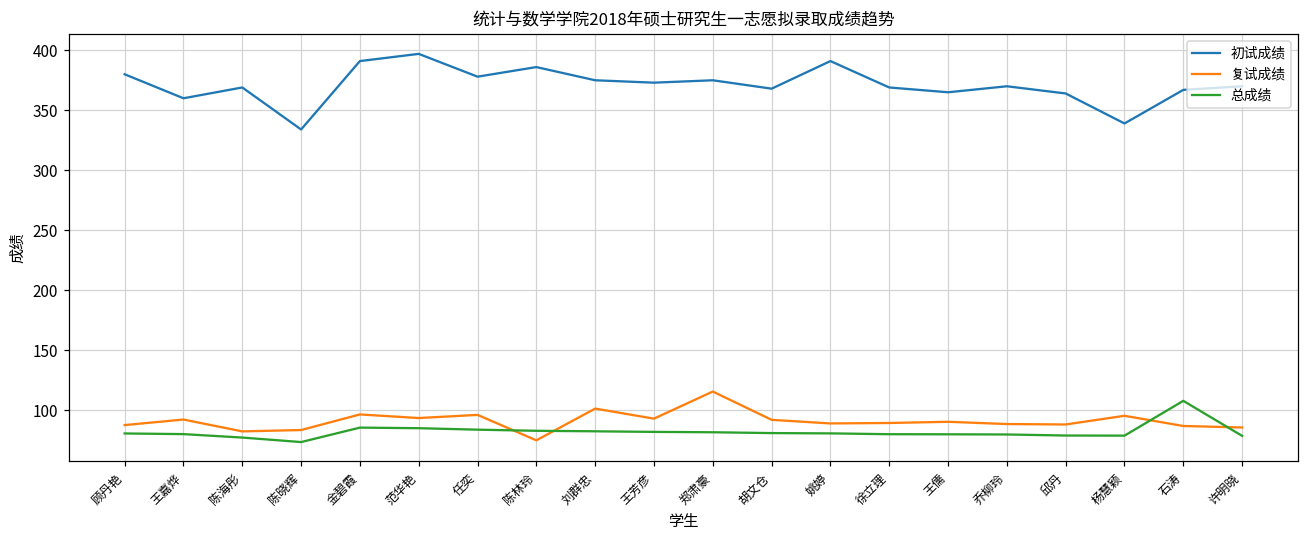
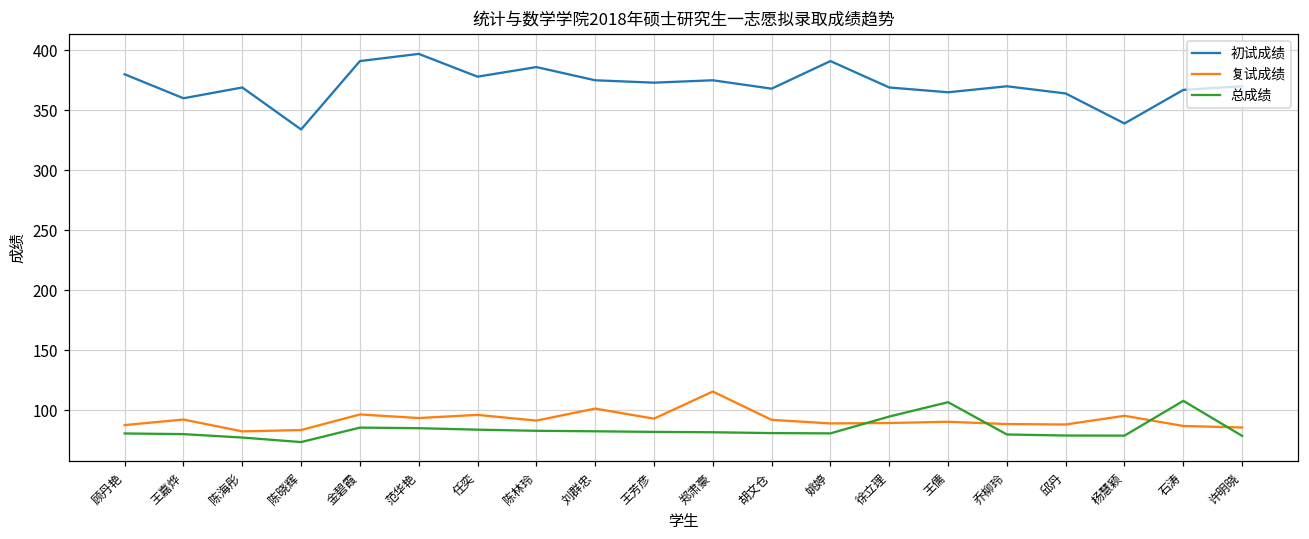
  {
    "初试成绩": {
      "顾丹艳": 380,
      "王嘉烨": 360,
      "陈海彤": 369,
      "陈晓辉": 334,
      "金碧霞": 391,
      "范华艳": 397,
      "任奕": 378,
      "陈林玲": 386,
      "刘群忠": 375,
      "王芳彦": 373,
      "郑肃豪": 375,
      "胡文仓": 368,
      "姚婷": 391,
      "徐立理": 369,
      "王儒": 365,
      "乔柳玲": 370,
      "邱丹": 364,
      "杨慧颖": 339,
      "石涛": 367
    },
    "复试成绩": {
      "顾丹艳": 88,
      "王嘉烨": 92,
      "陈海彤": 82,
      "陈晓辉": 84,
      "金碧霞": 97,
      "范华艳": 94,
      "任奕": 96,
-     "陈林玲": 75,
+     "陈林玲": 91,
      "刘群忠": 101,
      "王芳彦": 93,
      "郑肃豪": 116,
      "胡文仓": 92,
      "姚婷": 89,
      "徐立理": 89,
      "王儒": 90,
      "乔柳玲": 89,
      "邱丹": 88,
      "杨慧颖": 95,
      "石涛": 87,
      "许明晓": 86
    },
    "总成绩": {
      "顾丹艳": 81,
      "王嘉烨": 80,
      "陈海彤": 77,
      "陈晓辉": 73,
      "金碧霞": 86,
      "范华艳": 85,
      "任奕": 84,
      "陈林玲": 83,
      "刘群忠": 82,
      "王芳彦": 82,
      "郑肃豪": 82,
      "胡文仓": 81,
      "姚婷": 81,
-     "徐立理": 80,
-     "王儒": 80,
+     "徐立理": 95,
+     "王儒": 107,
      "乔柳玲": 80,
      "邱丹": 79,
      "杨慧颖": 79,
      "石涛": 108,
      "许明晓": 79
    }
  }
